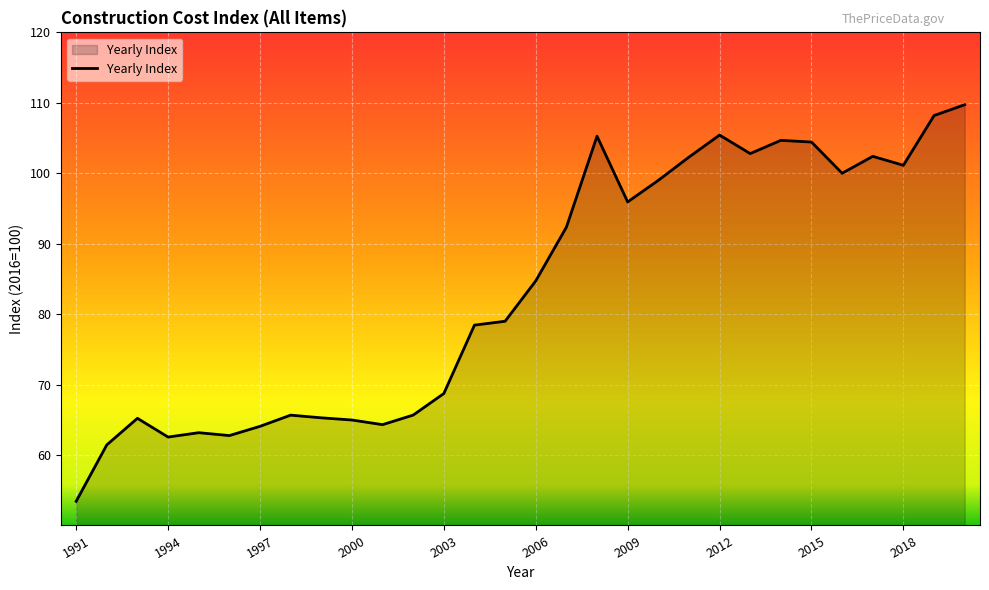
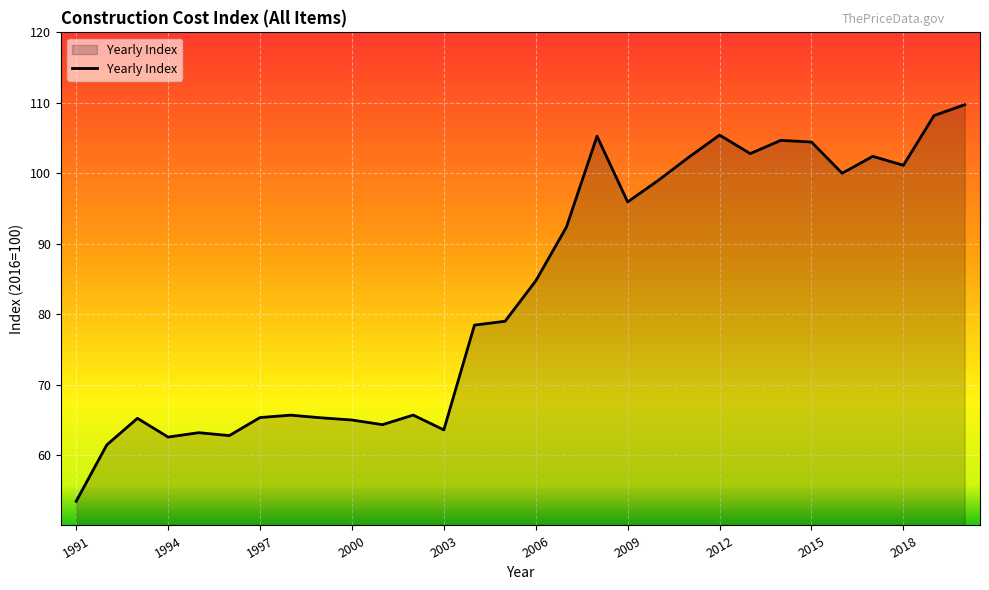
  {
    "1991": 53,
    "1994": 63,
-   "1997": 64,
+   "1997": 65,
    "2000": 65,
-   "2003": 69,
+   "2003": 64,
    "2006": 85,
    "2009": 96,
    "2012": 105,
    "2015": 104,
    "2018": 101
  }
